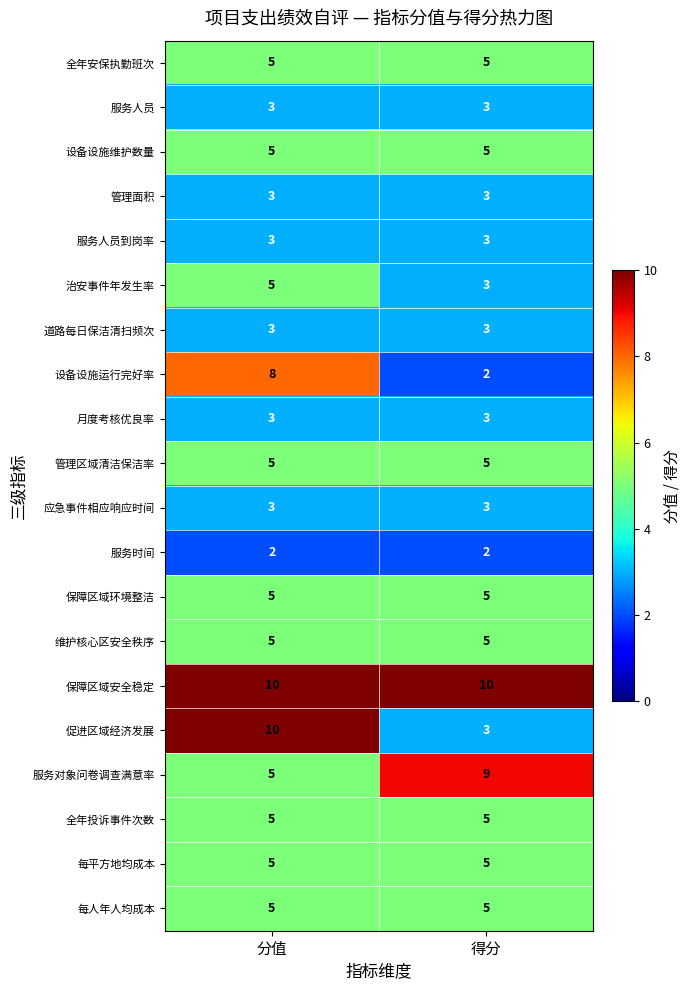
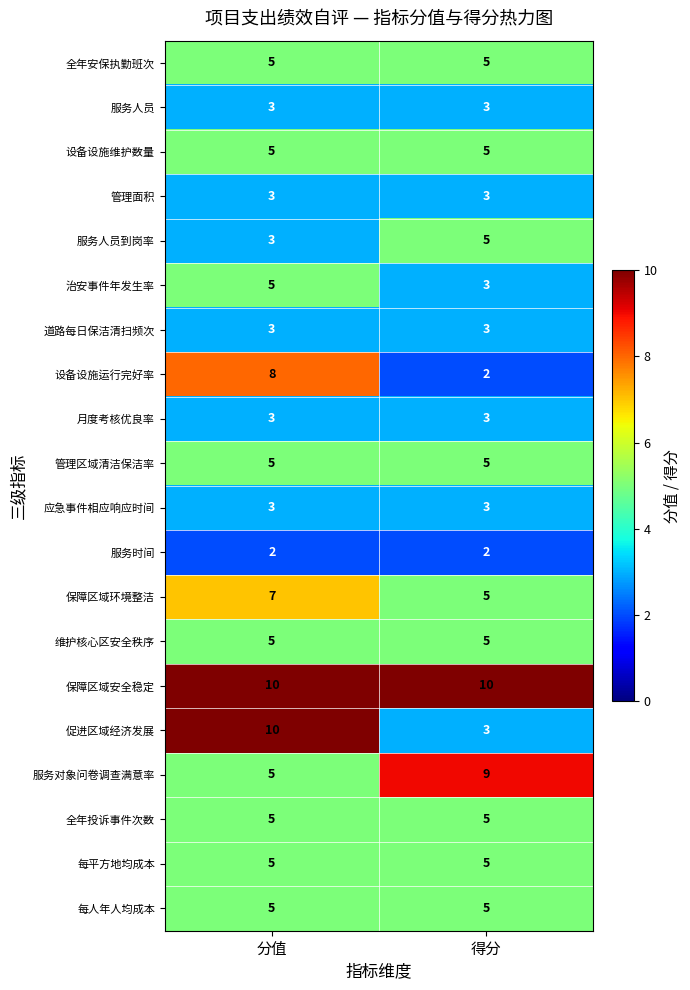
  {
    "全年安保执勤班次": {
      "分值": 5,
      "得分": 5
    },
    "服务人员": {
      "分值": 3,
      "得分": 3
    },
    "设备设施维护数量": {
      "分值": 5,
      "得分": 5
    },
    "管理面积": {
      "分值": 3,
      "得分": 3
    },
    "服务人员到岗率": {
      "分值": 3,
-     "得分": 3
+     "得分": 5
    },
    "治安事件年发生率": {
      "分值": 5,
      "得分": 3
    },
    "道路每日保洁清扫频次": {
      "分值": 3,
      "得分": 3
    },
    "设备设施运行完好率": {
      "分值": 8,
      "得分": 2
    },
    "月度考核优良率": {
      "分值": 3,
      "得分": 3
    },
    "管理区域清洁保洁率": {
      "分值": 5,
      "得分": 5
    },
    "应急事件相应响应时间": {
      "分值": 3,
      "得分": 3
    },
    "服务时间": {
      "分值": 2,
      "得分": 2
    },
    "保障区域环境整洁": {
-     "分值": 5,
+     "分值": 7,
      "得分": 5
    },
    "维护核心区安全秩序": {
      "分值": 5,
      "得分": 5
    },
    "保障区域安全稳定": {
      "分值": 10,
      "得分": 10
    },
    "促进区域经济发展": {
      "分值": 10,
      "得分": 3
    },
    "服务对象问卷调查满意率": {
      "分值": 5,
      "得分": 9
    },
    "全年投诉事件次数": {
      "分值": 5,
      "得分": 5
    },
    "每平方地均成本": {
      "分值": 5,
      "得分": 5
    },
    "每人年人均成本": {
      "分值": 5,
      "得分": 5
    }
  }
